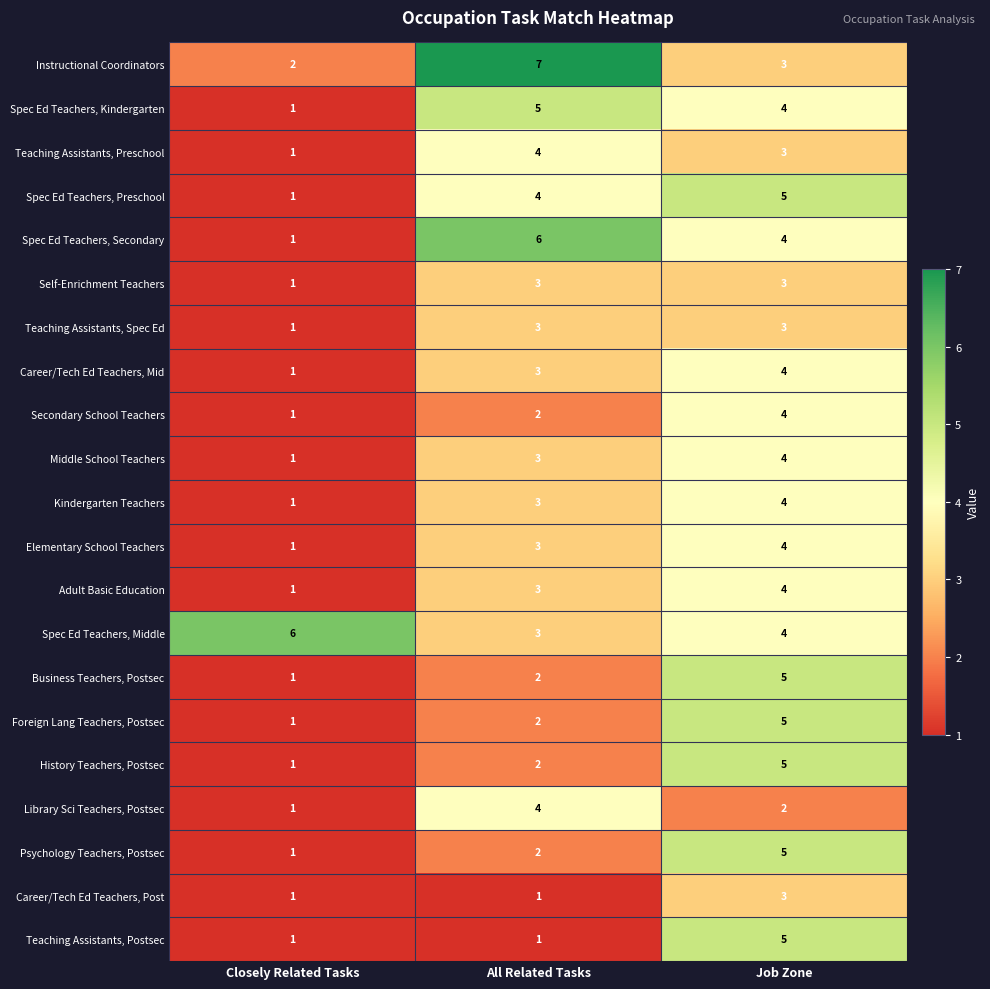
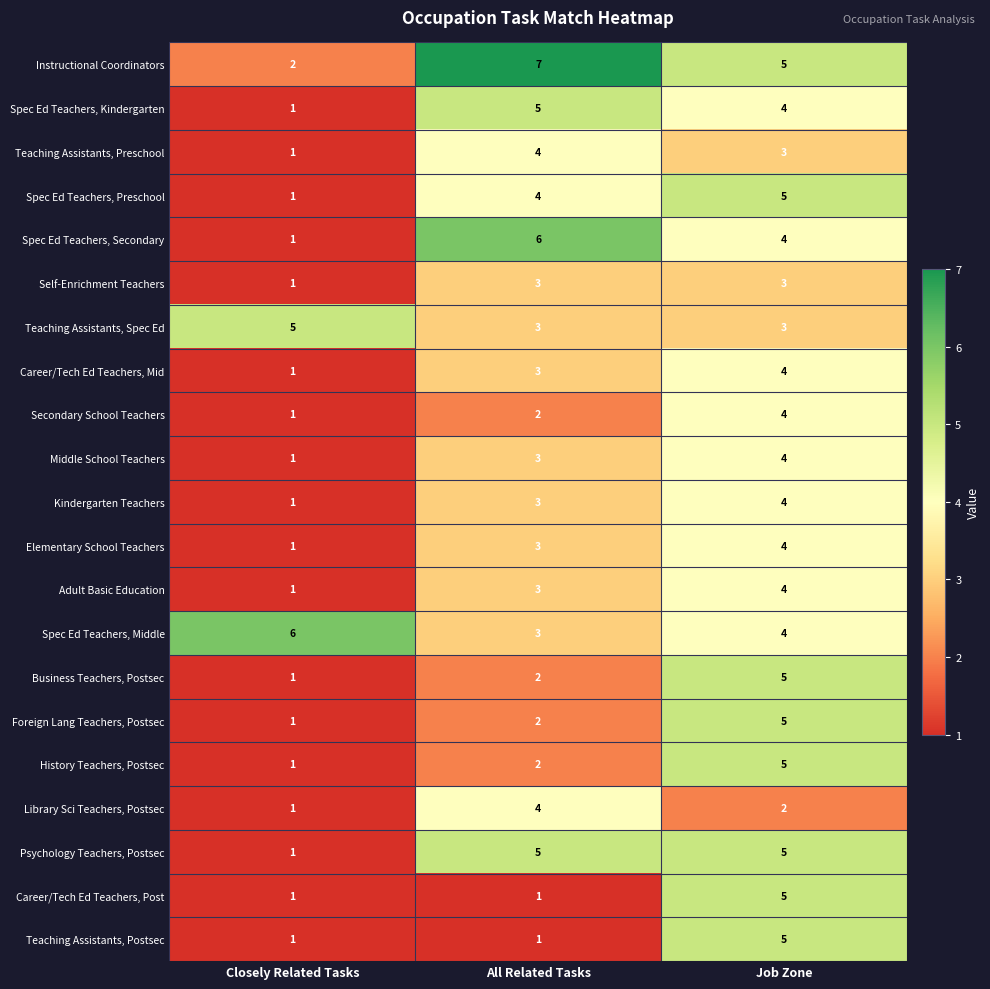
  {
    "Instructional Coordinators": {
      "Closely Related Tasks": 2,
      "All Related Tasks": 7,
-     "Job Zone": 3
+     "Job Zone": 5
    },
    "Spec Ed Teachers, Kindergarten": {
      "Closely Related Tasks": 1,
      "All Related Tasks": 5,
      "Job Zone": 4
    },
    "Teaching Assistants, Preschool": {
      "Closely Related Tasks": 1,
      "All Related Tasks": 4,
      "Job Zone": 3
    },
    "Spec Ed Teachers, Preschool": {
      "Closely Related Tasks": 1,
      "All Related Tasks": 4,
      "Job Zone": 5
    },
    "Spec Ed Teachers, Secondary": {
      "Closely Related Tasks": 1,
      "All Related Tasks": 6,
      "Job Zone": 4
    },
    "Self-Enrichment Teachers": {
      "Closely Related Tasks": 1,
      "All Related Tasks": 3,
      "Job Zone": 3
    },
    "Teaching Assistants, Spec Ed": {
-     "Closely Related Tasks": 1,
+     "Closely Related Tasks": 5,
      "All Related Tasks": 3,
      "Job Zone": 3
    },
    "Career/Tech Ed Teachers, Mid": {
      "Closely Related Tasks": 1,
      "All Related Tasks": 3,
      "Job Zone": 4
    },
    "Secondary School Teachers": {
      "Closely Related Tasks": 1,
      "All Related Tasks": 2,
      "Job Zone": 4
    },
    "Middle School Teachers": {
      "Closely Related Tasks": 1,
      "All Related Tasks": 3,
      "Job Zone": 4
    },
    "Kindergarten Teachers": {
      "Closely Related Tasks": 1,
      "All Related Tasks": 3,
      "Job Zone": 4
    },
    "Elementary School Teachers": {
      "Closely Related Tasks": 1,
      "All Related Tasks": 3,
      "Job Zone": 4
    },
    "Adult Basic Education": {
      "Closely Related Tasks": 1,
      "All Related Tasks": 3,
      "Job Zone": 4
    },
    "Spec Ed Teachers, Middle": {
      "Closely Related Tasks": 6,
      "All Related Tasks": 3,
      "Job Zone": 4
    },
    "Business Teachers, Postsec": {
      "Closely Related Tasks": 1,
      "All Related Tasks": 2,
      "Job Zone": 5
    },
    "Foreign Lang Teachers, Postsec": {
      "Closely Related Tasks": 1,
      "All Related Tasks": 2,
      "Job Zone": 5
    },
    "History Teachers, Postsec": {
      "Closely Related Tasks": 1,
      "All Related Tasks": 2,
      "Job Zone": 5
    },
    "Library Sci Teachers, Postsec": {
      "Closely Related Tasks": 1,
      "All Related Tasks": 4,
      "Job Zone": 2
    },
    "Psychology Teachers, Postsec": {
      "Closely Related Tasks": 1,
-     "All Related Tasks": 2,
+     "All Related Tasks": 5,
      "Job Zone": 5
    },
    "Career/Tech Ed Teachers, Post": {
      "Closely Related Tasks": 1,
      "All Related Tasks": 1,
-     "Job Zone": 3
+     "Job Zone": 5
    },
    "Teaching Assistants, Postsec": {
      "Closely Related Tasks": 1,
      "All Related Tasks": 1,
      "Job Zone": 5
    }
  }
